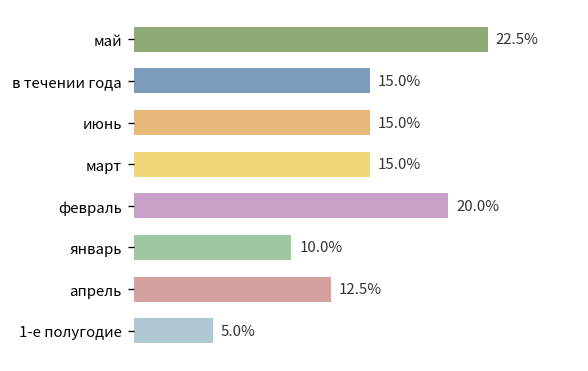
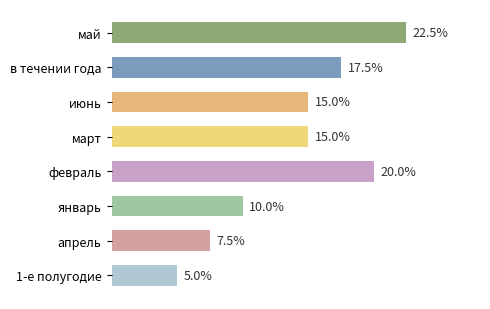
  {
    "май": "22.5%",
-   "в течении года": "15.0%",
+   "в течении года": "17.5%",
    "июнь": "15.0%",
    "март": "15.0%",
    "февраль": "20.0%",
    "январь": "10.0%",
-   "апрель": "12.5%",
+   "апрель": "7.5%",
    "1-е полугодие": "5.0%"
  }
